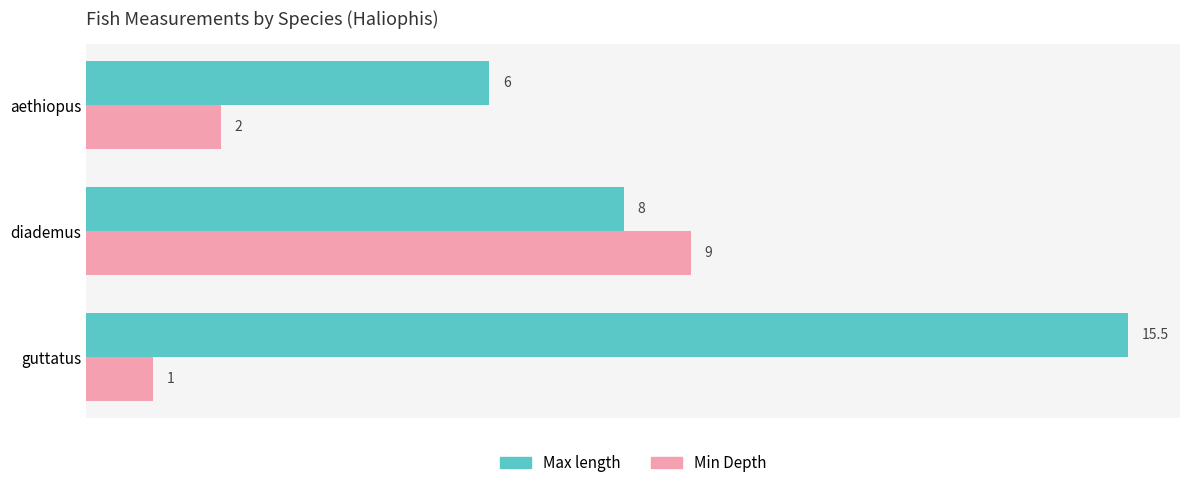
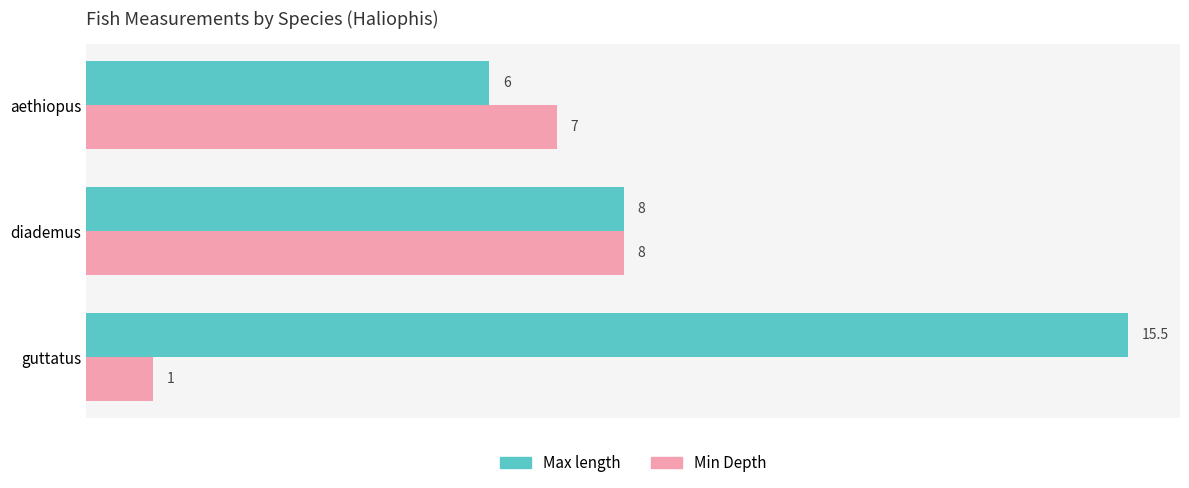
  {
    "Max length": {
      "aethiopus": 6,
      "diademus": 8,
      "guttatus": 15.5
    },
    "Min Depth": {
-     "aethiopus": 2,
-     "diademus": 9,
+     "aethiopus": 7,
+     "diademus": 8,
      "guttatus": 1
    }
  }
